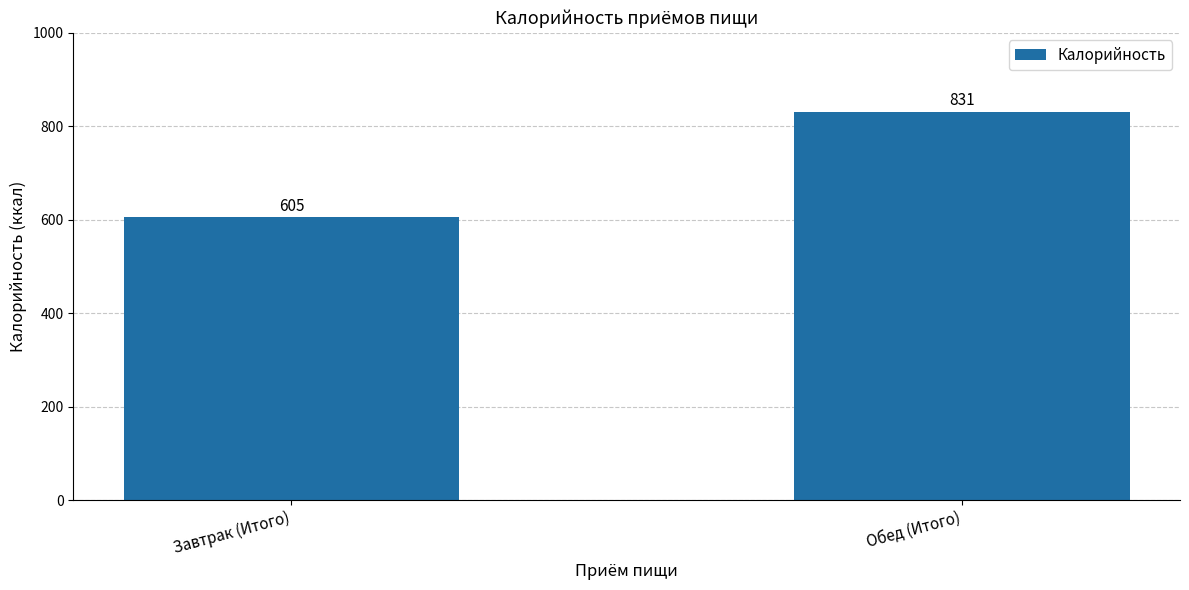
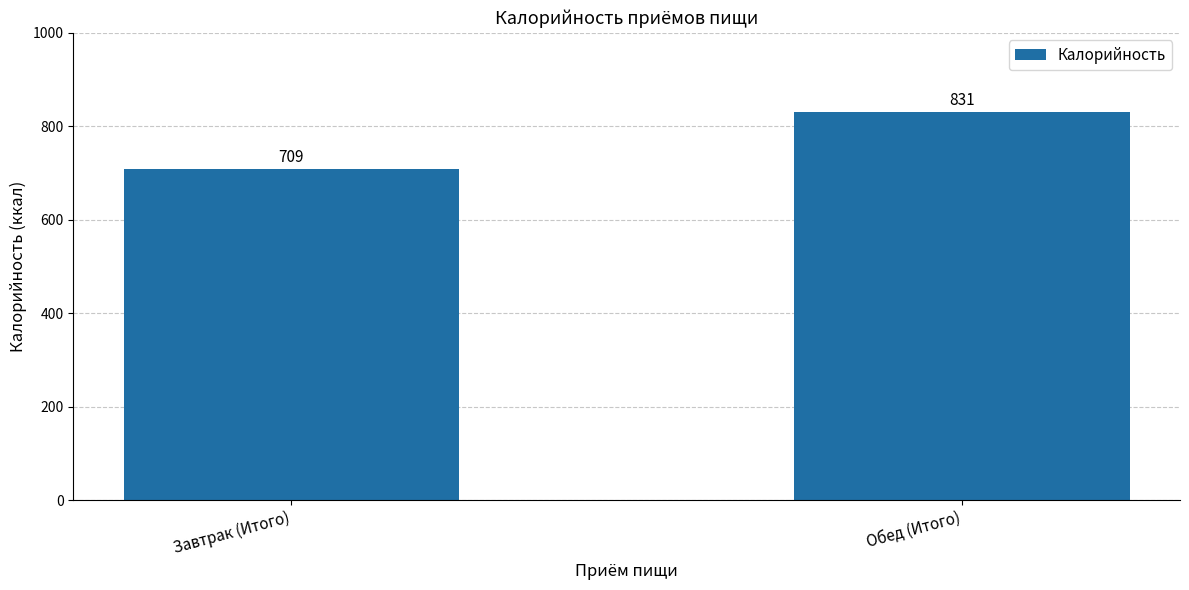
  {
-   "Завтрак (Итого)": 605,
+   "Завтрак (Итого)": 709,
    "Обед (Итого)": 831
  }
